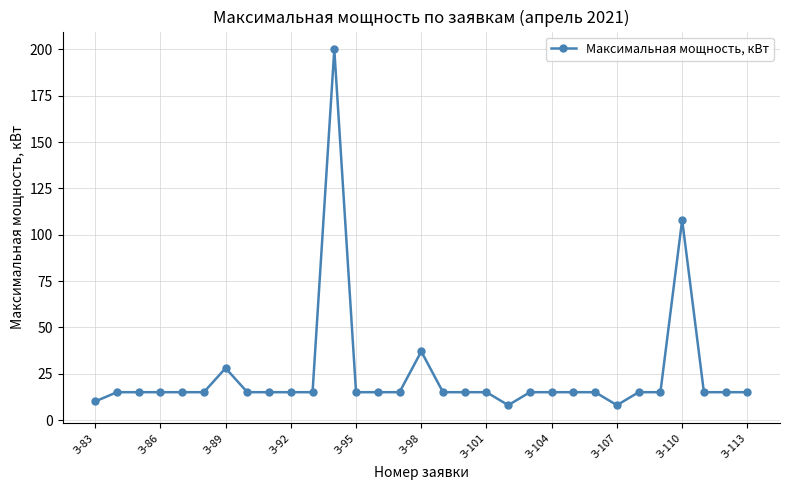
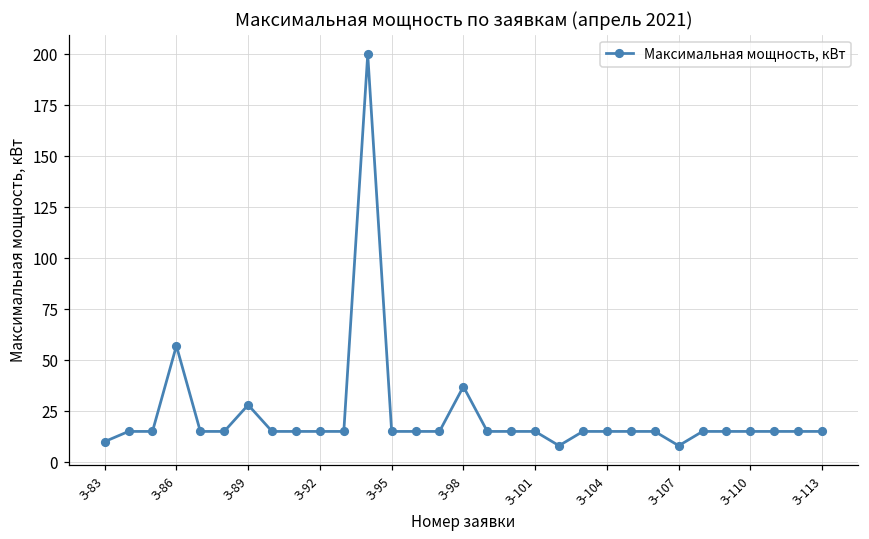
  {
    "З-83": 10,
-   "З-86": 15,
+   "З-86": 57,
    "З-89": 28,
    "З-92": 15,
    "З-95": 15,
    "З-98": 37,
    "З-101": 15,
    "З-104": 15,
    "З-107": 8,
-   "З-110": 108,
+   "З-110": 15,
    "З-113": 15
  }
